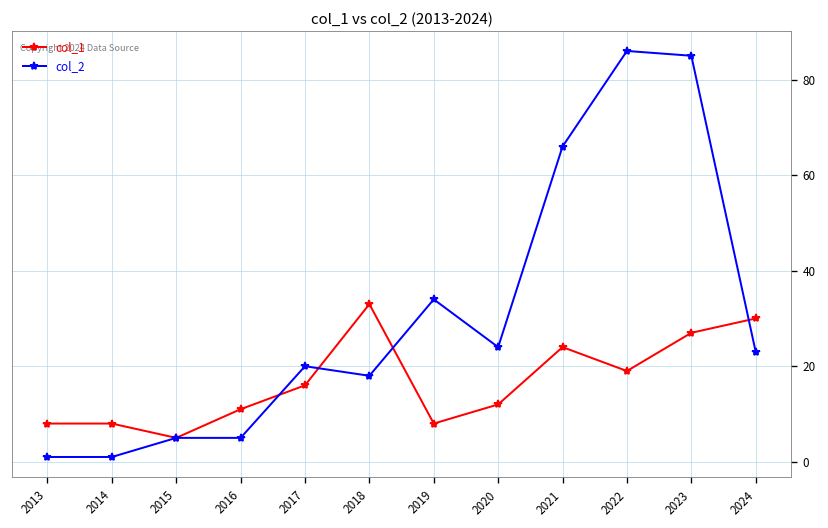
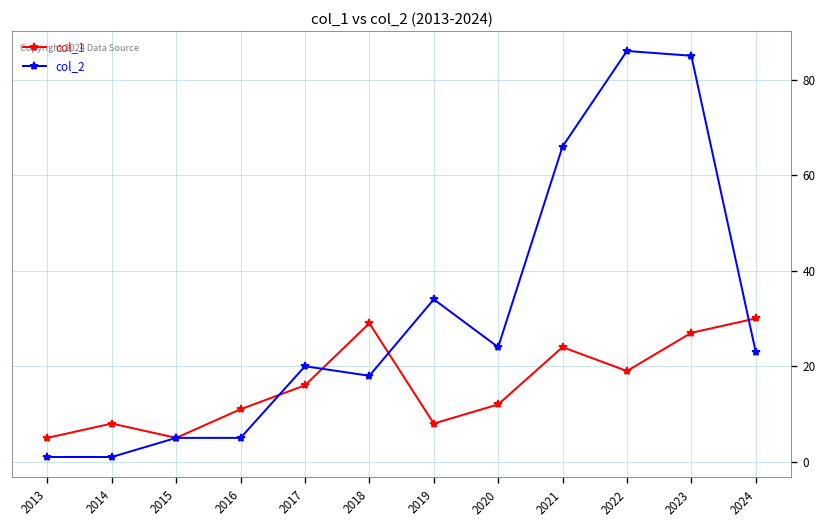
  {
    "col_1": {
-     "2013": 8,
+     "2013": 5,
      "2014": 8,
      "2016": 11,
      "2017": 16,
-     "2018": 33,
+     "2018": 29,
      "2019": 8,
      "2020": 12,
      "2021": 24,
      "2022": 19,
      "2023": 27,
      "2024": 30
    },
    "col_2": {
      "2013": 1,
      "2014": 1,
      "2016": 5,
      "2017": 20,
      "2018": 18,
      "2019": 34,
      "2020": 24,
      "2021": 66,
      "2022": 86,
      "2023": 85,
      "2024": 23
    }
  }
